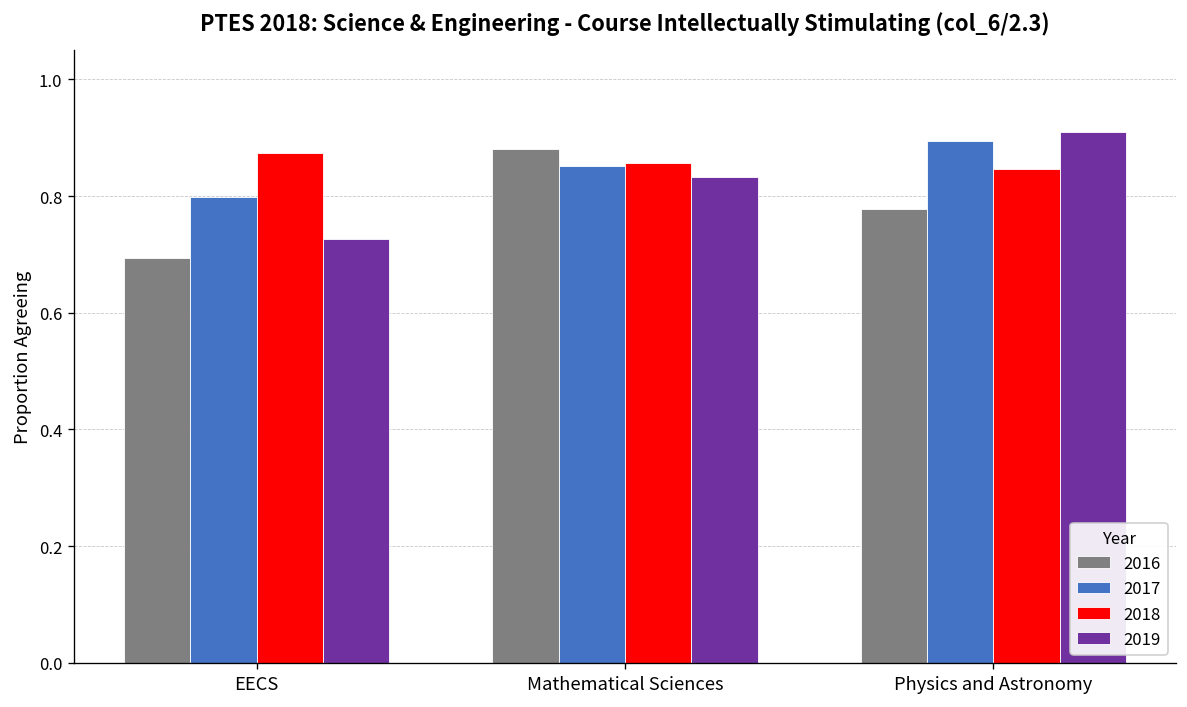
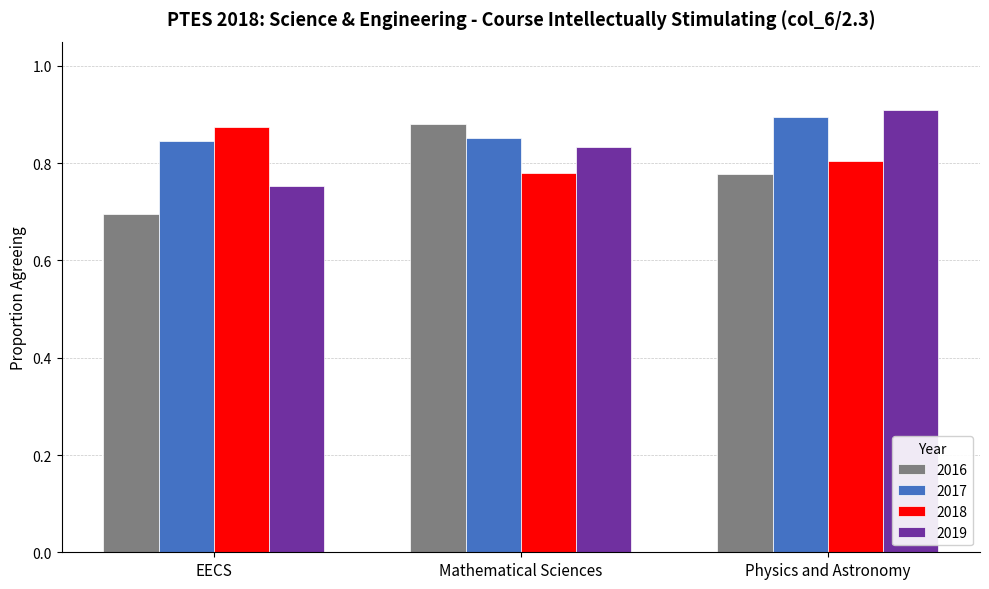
  {
    "2016": {
      "EECS": 0.69,
      "Mathematical Sciences": 0.88,
      "Physics and Astronomy": 0.78
    },
    "2017": {
-     "EECS": 0.80,
+     "EECS": 0.85,
      "Mathematical Sciences": 0.85,
      "Physics and Astronomy": 0.89
    },
    "2018": {
      "EECS": 0.87,
-     "Mathematical Sciences": 0.86,
-     "Physics and Astronomy": 0.85
+     "Mathematical Sciences": 0.78,
+     "Physics and Astronomy": 0.81
    },
    "2019": {
-     "EECS": 0.73,
+     "EECS": 0.75,
      "Mathematical Sciences": 0.83,
      "Physics and Astronomy": 0.91
    }
  }
